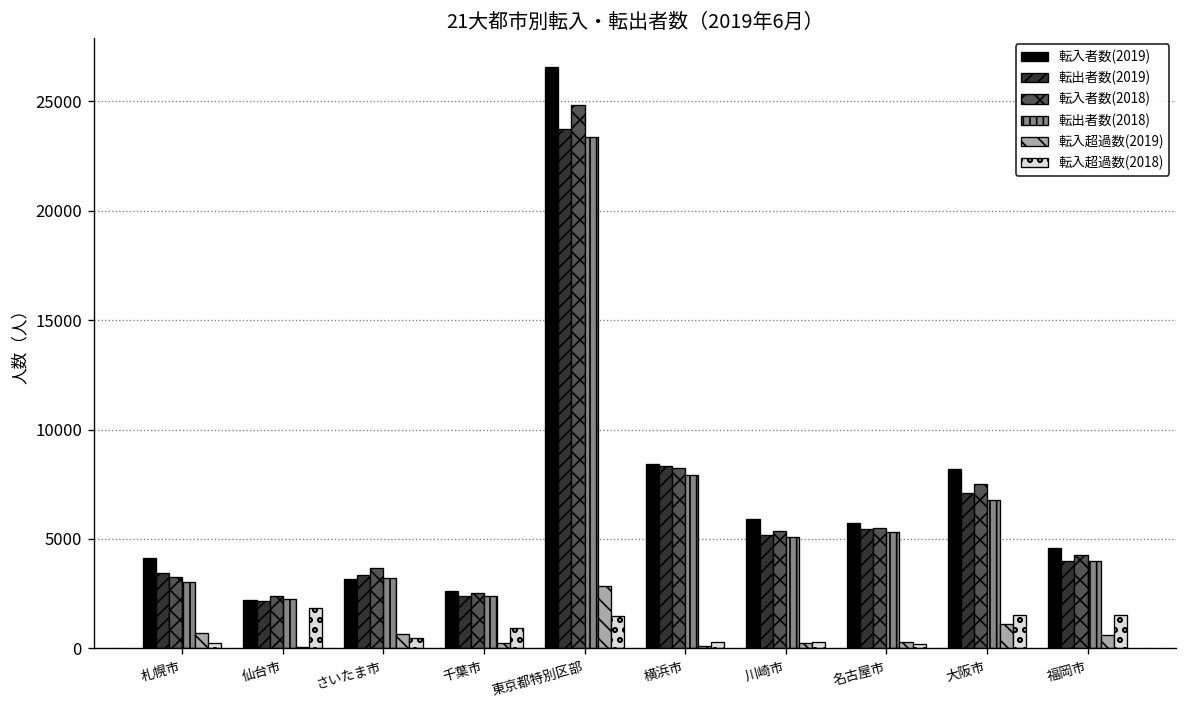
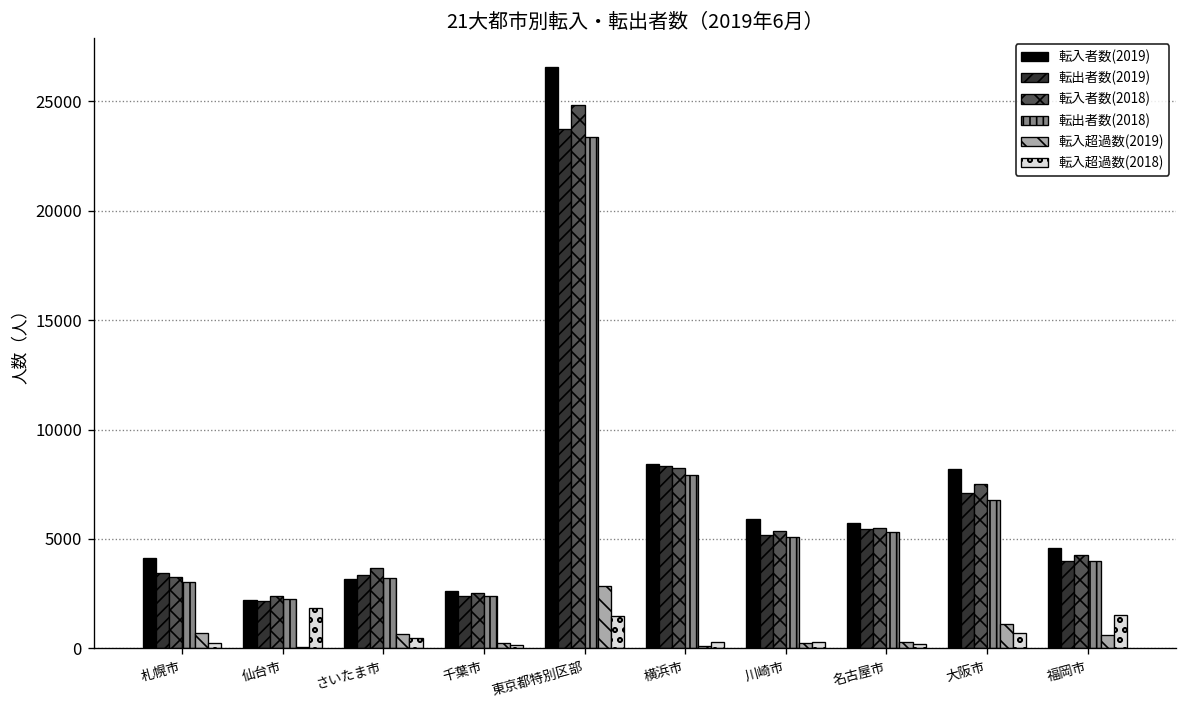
  {
    "転入者数(2019)": {
      "札幌市": 4100,
      "仙台市": 2200,
      "さいたま市": 3200,
      "千葉市": 2600,
      "東京都特別区部": 26600,
      "横浜市": 8400,
      "川崎市": 5900,
      "名古屋市": 5700,
      "大阪市": 8200,
      "福岡市": 4600
    },
    "転入超過数(2018)": {
      "札幌市": 200,
      "仙台市": 1800,
      "さいたま市": 500,
-     "千葉市": 900,
+     "千葉市": 100,
      "東京都特別区部": 1500,
      "横浜市": 300,
      "川崎市": 300,
      "名古屋市": 200,
-     "大阪市": 1500,
+     "大阪市": 700,
      "福岡市": 1500
    }
  }
